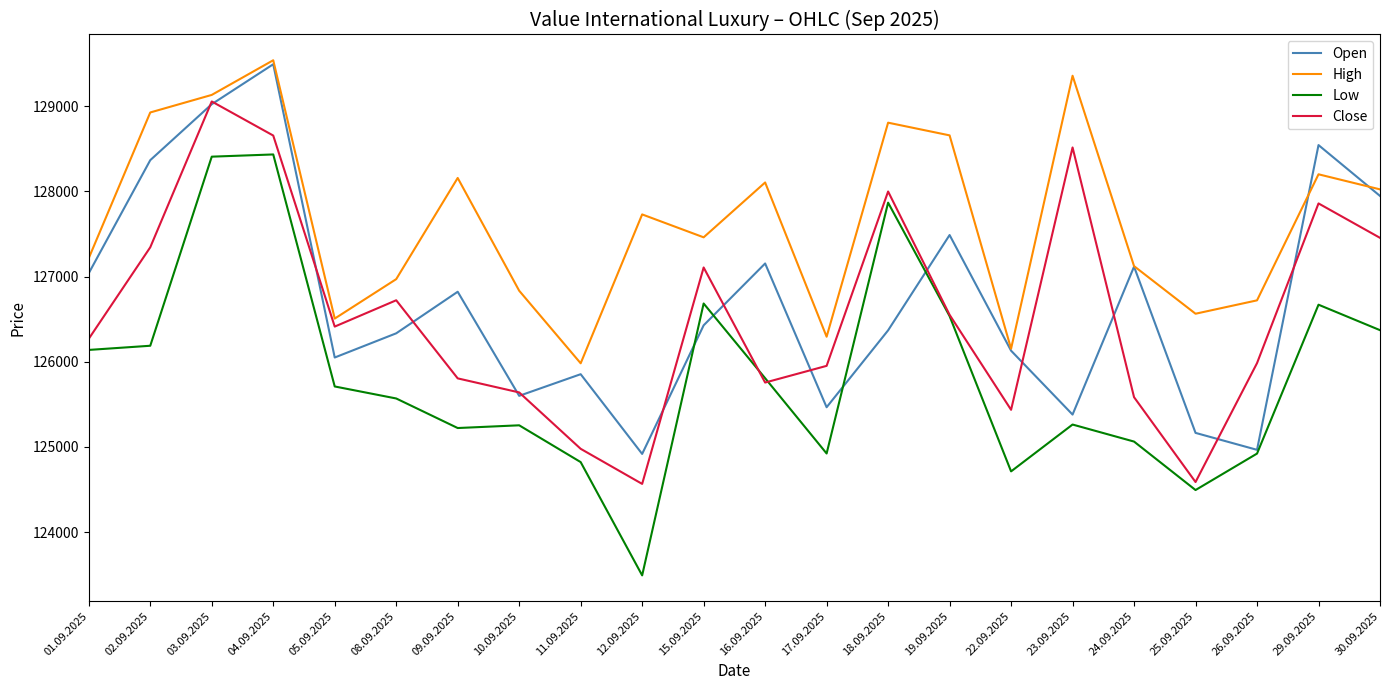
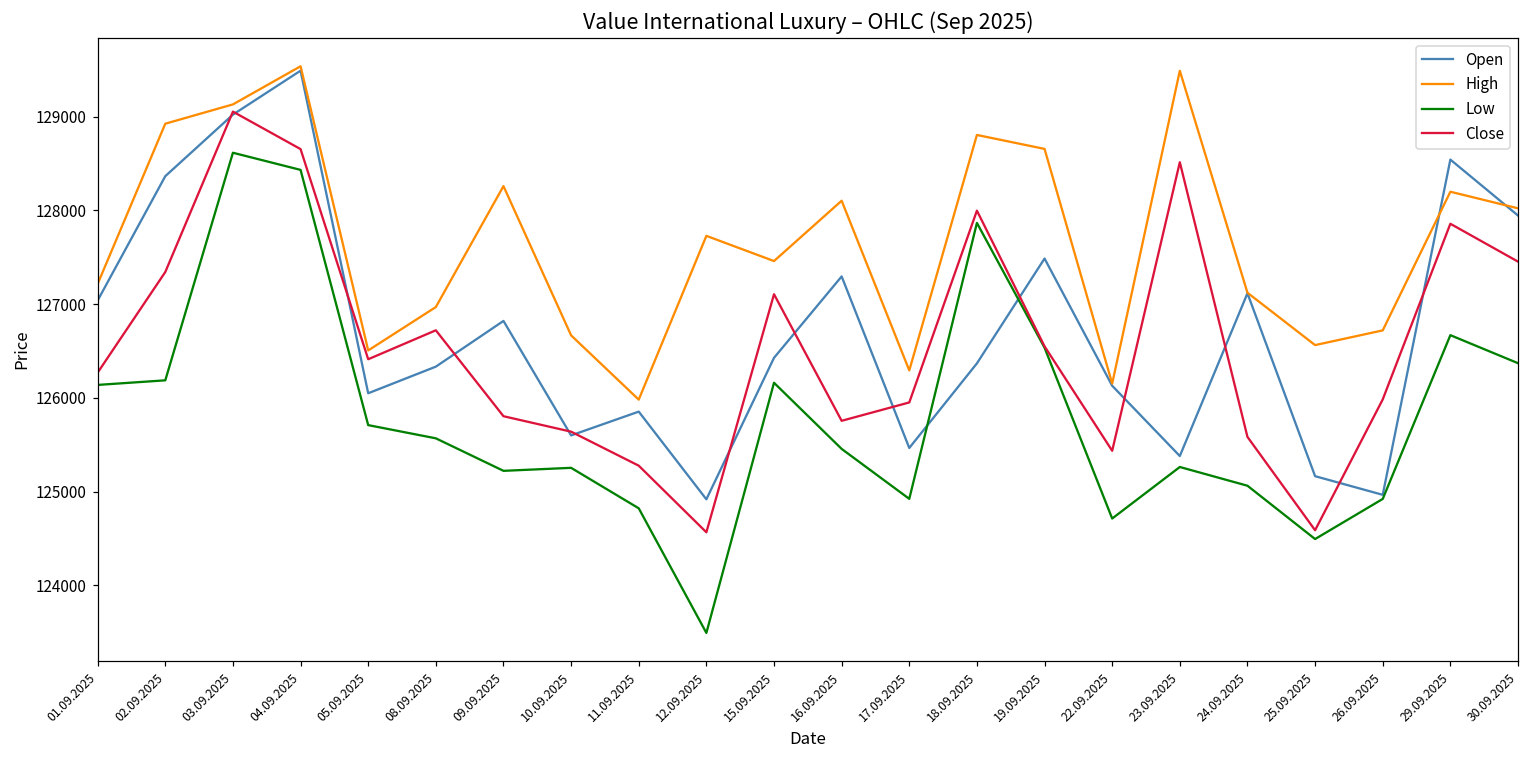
  {
    "Open": {
      "01.09.2025": 127000,
      "02.09.2025": 128400,
      "03.09.2025": 129000,
      "04.09.2025": 129500,
      "05.09.2025": 126000,
      "08.09.2025": 126300,
      "09.09.2025": 126800,
      "10.09.2025": 125600,
      "11.09.2025": 125900,
      "12.09.2025": 124900,
      "15.09.2025": 126400,
-     "16.09.2025": 127200,
+     "16.09.2025": 127300,
      "17.09.2025": 125500,
      "18.09.2025": 126400,
      "19.09.2025": 127500,
      "23.09.2025": 125400,
      "25.09.2025": 125200,
      "26.09.2025": 125000,
      "29.09.2025": 128500,
      "30.09.2025": 127900
    },
    "High": {
      "01.09.2025": 127200,
      "02.09.2025": 128900,
      "03.09.2025": 129100,
      "04.09.2025": 129500,
      "05.09.2025": 126500,
      "08.09.2025": 127000,
-     "09.09.2025": 128200,
-     "10.09.2025": 126800,
+     "09.09.2025": 128300,
+     "10.09.2025": 126700,
      "11.09.2025": 126000,
      "12.09.2025": 127700,
      "15.09.2025": 127500,
      "16.09.2025": 128100,
      "17.09.2025": 126300,
      "18.09.2025": 128800,
      "19.09.2025": 128700,
-     "23.09.2025": 129400,
+     "23.09.2025": 129500,
      "25.09.2025": 126600,
      "26.09.2025": 126700,
      "29.09.2025": 128200,
      "30.09.2025": 128000
    },
    "Low": {
      "01.09.2025": 126100,
      "02.09.2025": 126200,
-     "03.09.2025": 128400,
+     "03.09.2025": 128600,
      "04.09.2025": 128400,
      "05.09.2025": 125700,
      "08.09.2025": 125600,
      "09.09.2025": 125200,
      "10.09.2025": 125300,
      "11.09.2025": 124800,
      "12.09.2025": 123500,
-     "15.09.2025": 126700,
-     "16.09.2025": 125800,
+     "15.09.2025": 126200,
+     "16.09.2025": 125500,
      "17.09.2025": 124900,
      "18.09.2025": 127900,
      "22.09.2025": 124700,
      "23.09.2025": 125300,
      "24.09.2025": 125100,
      "25.09.2025": 124500,
      "26.09.2025": 124900,
      "29.09.2025": 126700,
      "30.09.2025": 126400
    },
    "Close": {
      "01.09.2025": 126300,
      "02.09.2025": 127300,
      "03.09.2025": 129100,
      "04.09.2025": 128700,
      "05.09.2025": 126400,
      "08.09.2025": 126700,
      "09.09.2025": 125800,
      "10.09.2025": 125600,
-     "11.09.2025": 125000,
+     "11.09.2025": 125300,
      "12.09.2025": 124600,
      "15.09.2025": 127100,
      "16.09.2025": 125800,
      "17.09.2025": 126000,
      "18.09.2025": 128000,
      "22.09.2025": 125400,
      "23.09.2025": 128500,
      "24.09.2025": 125600,
      "25.09.2025": 124600,
      "26.09.2025": 126000,
      "29.09.2025": 127900,
      "30.09.2025": 127500
    }
  }
